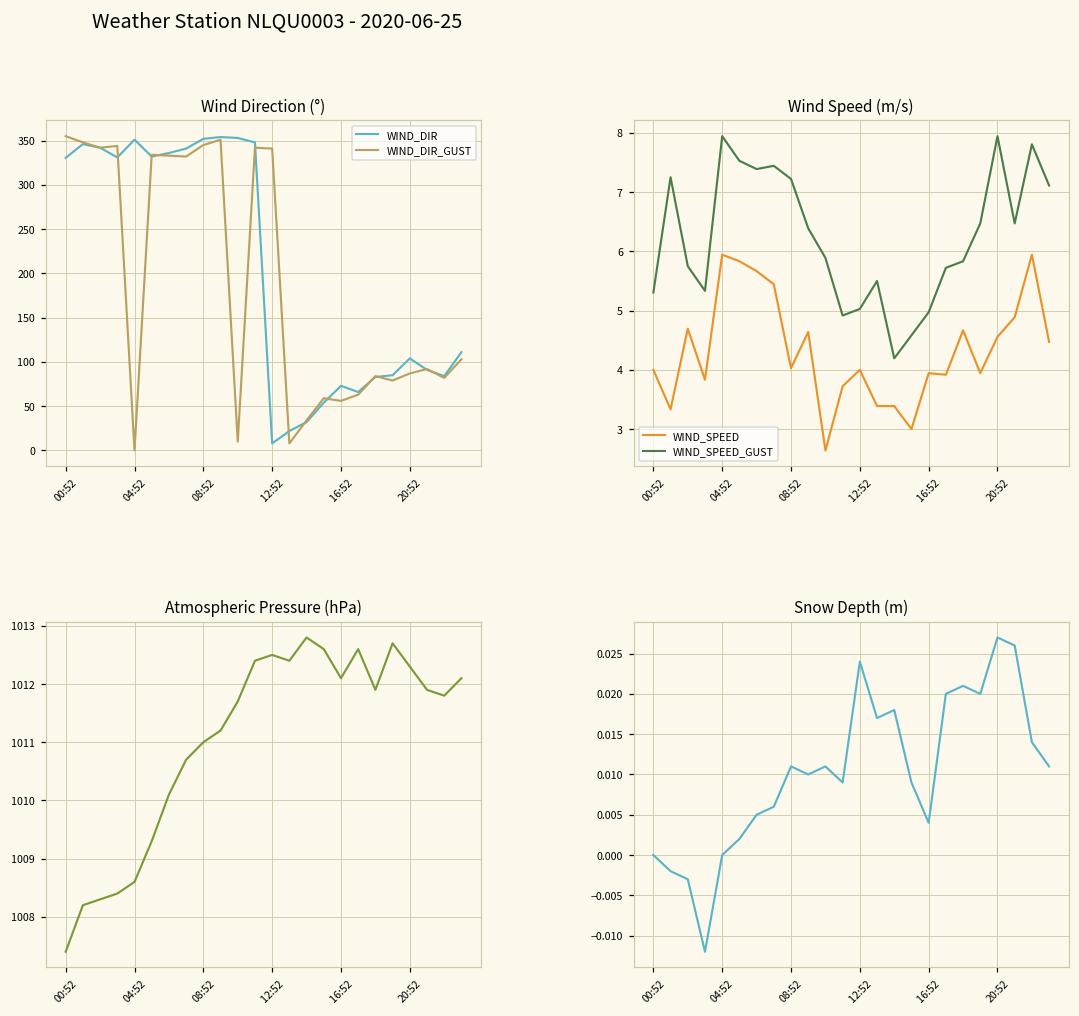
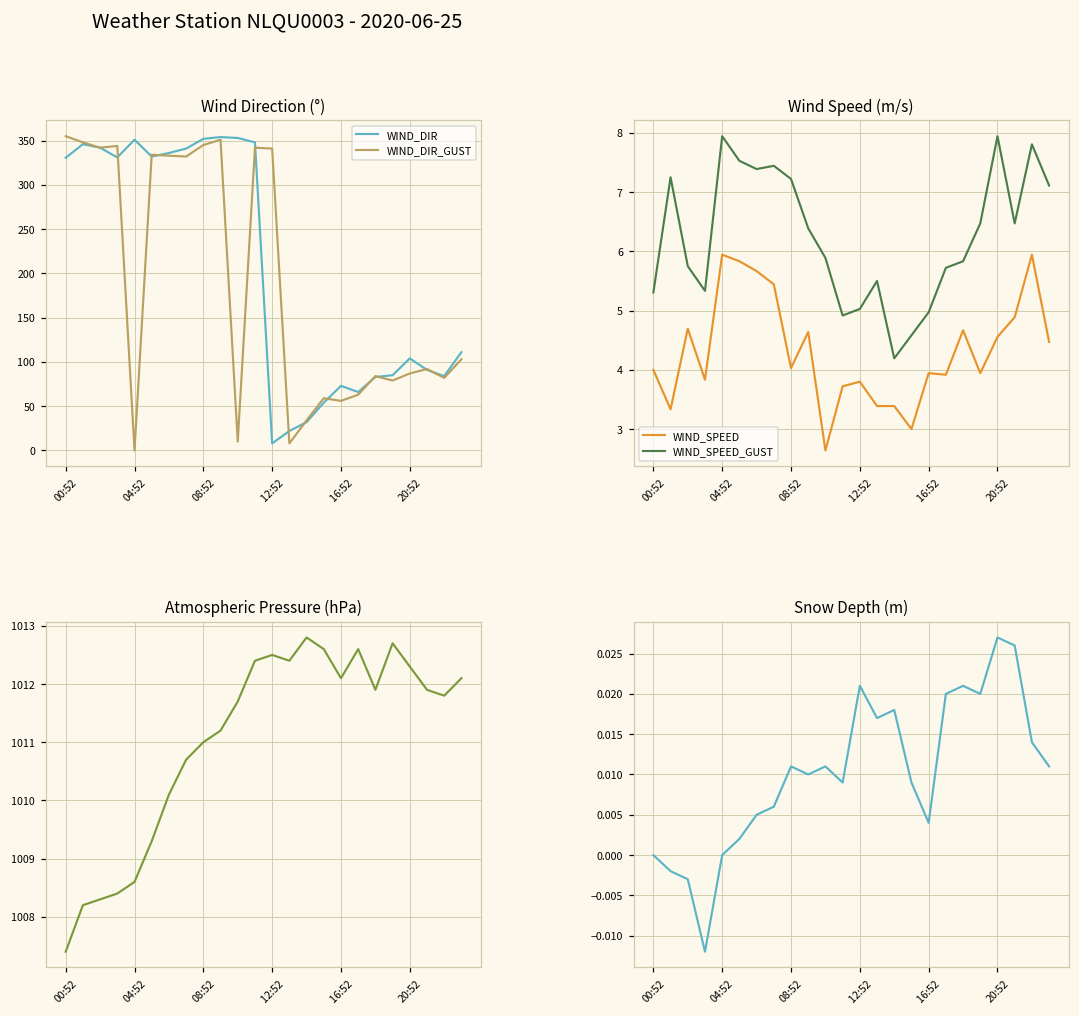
  {
    "Wind Direction (°)": {
      "WIND_DIR": {
        "00:52": 330,
        "04:52": 350,
        "08:52": 350,
        "12:52": 10,
        "16:52": 70,
        "20:52": 100
      },
      "WIND_DIR_GUST": {
        "00:52": 360,
        "04:52": 0,
        "08:52": 350,
        "12:52": 340,
        "16:52": 60,
        "20:52": 90
      }
    },
    "Wind Speed (m/s)": {
      "WIND_SPEED": {
        "00:52": 4.0,
        "04:52": 5.9,
        "08:52": 4.0,
-       "12:52": 4.0,
+       "12:52": 3.8,
        "16:52": 3.9,
        "20:52": 4.6
      },
      "WIND_SPEED_GUST": {
        "00:52": 5.3,
        "04:52": 7.9,
        "08:52": 7.2,
        "12:52": 5.0,
        "16:52": 5.0,
        "20:52": 7.9
      }
    },
    "Atmospheric Pressure (hPa)": {
      "00:52": 1007.4,
      "04:52": 1008.6,
      "08:52": 1011.0,
      "12:52": 1012.5,
      "16:52": 1012.1,
      "20:52": 1012.3
    },
    "Snow Depth (m)": {
      "00:52": 0.000,
      "04:52": 0.000,
      "08:52": 0.011,
-     "12:52": 0.024,
+     "12:52": 0.021,
      "16:52": 0.004,
      "20:52": 0.027
    }
  }
